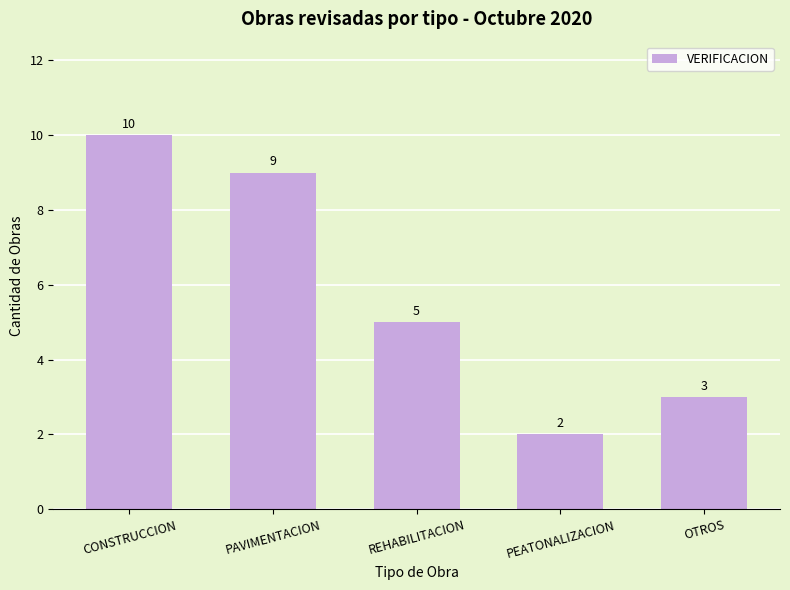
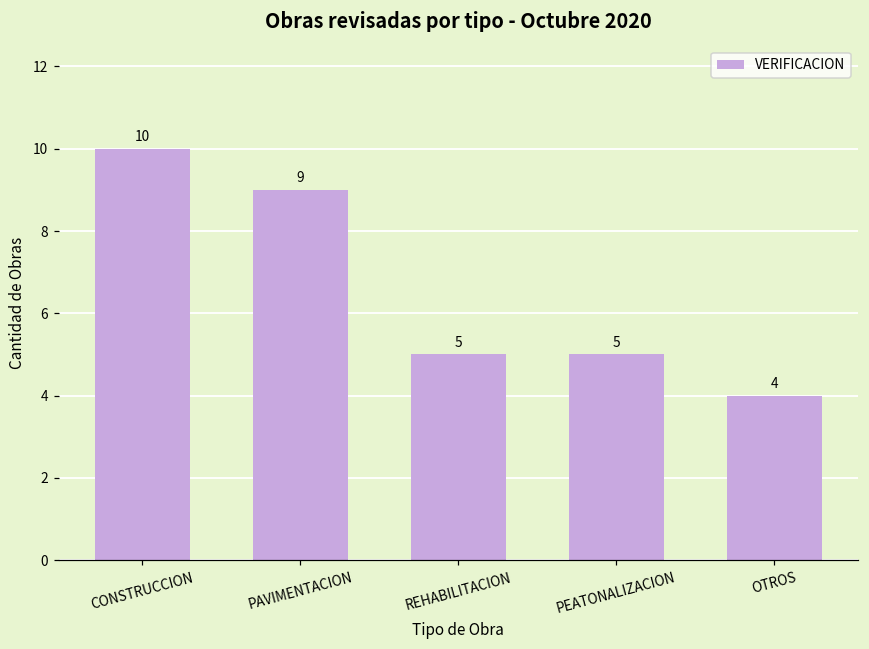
  {
    "CONSTRUCCION": 10,
    "PAVIMENTACION": 9,
    "REHABILITACION": 5,
-   "PEATONALIZACION": 2,
-   "OTROS": 3
+   "PEATONALIZACION": 5,
+   "OTROS": 4
  }
